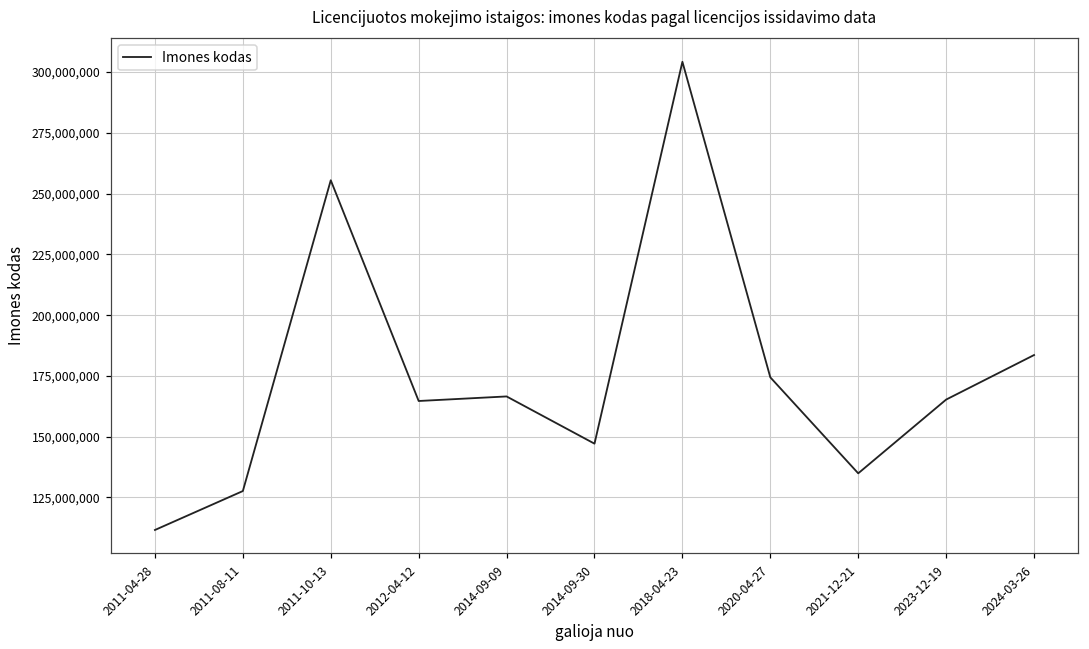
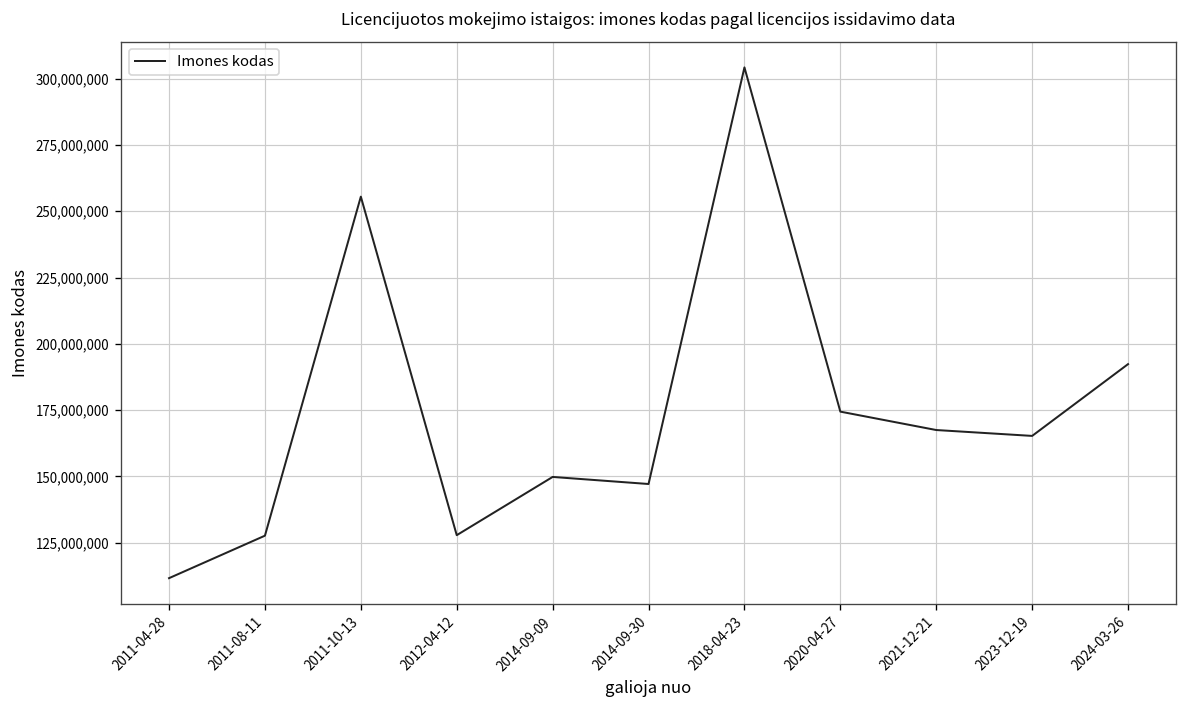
  {
    "2011-04-28": "112,000,000",
    "2011-08-11": "128,000,000",
    "2011-10-13": "256,000,000",
-   "2012-04-12": "165,000,000",
-   "2014-09-09": "167,000,000",
+   "2012-04-12": "128,000,000",
+   "2014-09-09": "150,000,000",
    "2014-09-30": "147,000,000",
    "2018-04-23": "304,000,000",
    "2020-04-27": "174,000,000",
-   "2021-12-21": "135,000,000",
+   "2021-12-21": "168,000,000",
    "2023-12-19": "165,000,000",
-   "2024-03-26": "184,000,000"
+   "2024-03-26": "192,000,000"
  }
